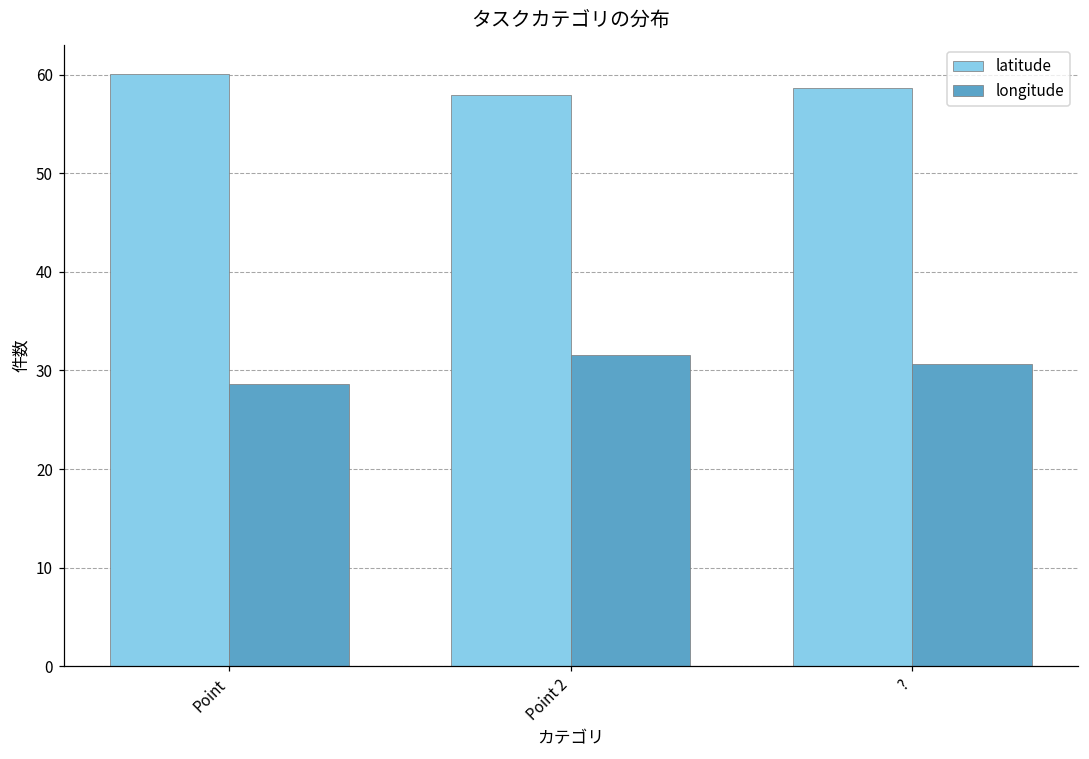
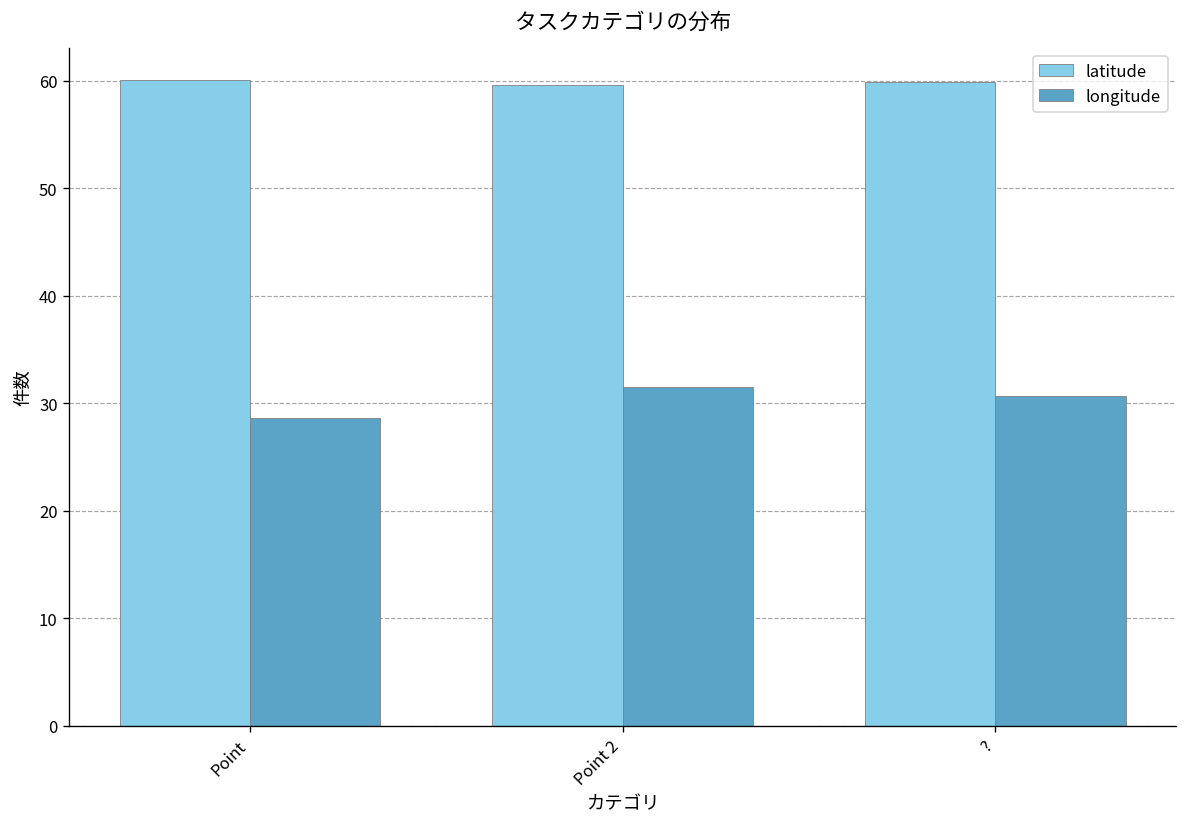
  {
    "latitude": {
      "Point": 60,
-     "Point 2": 58,
-     "?": 59
+     "Point 2": 60,
+     "?": 60
    },
    "longitude": {
      "Point": 29,
      "Point 2": 32,
      "?": 31
    }
  }
